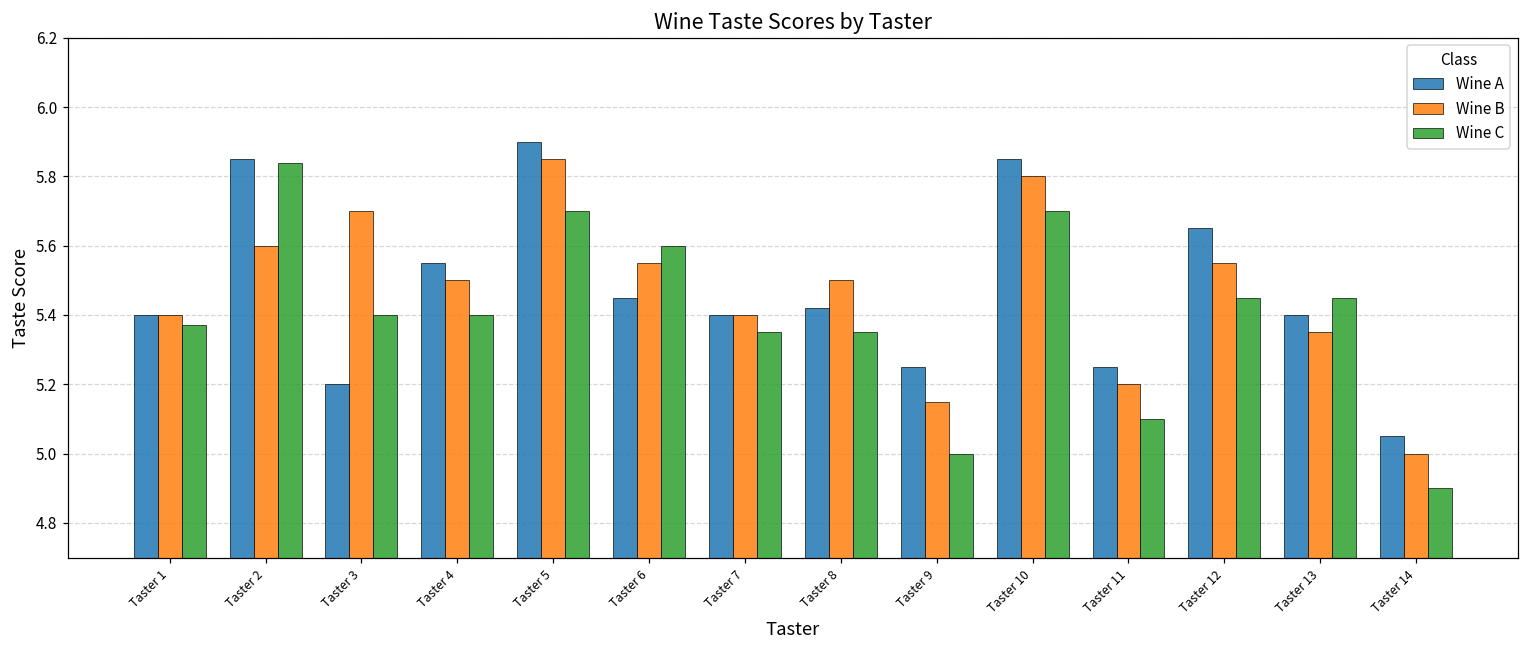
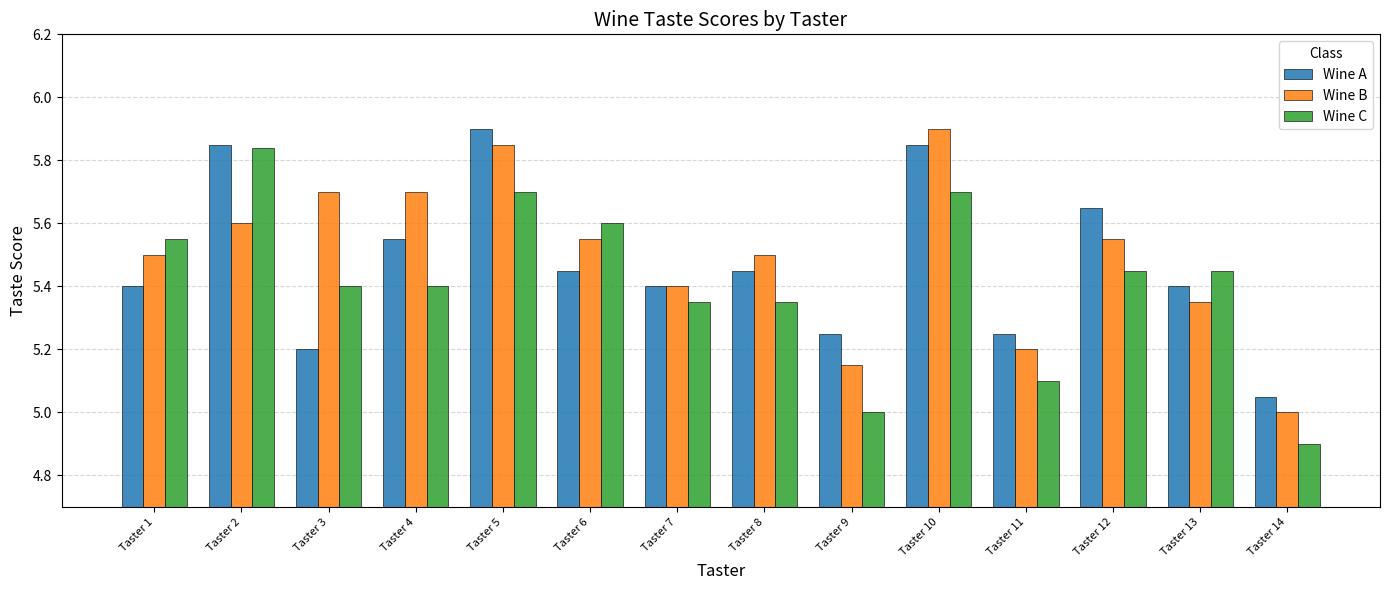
  {
    "Wine A": {
      "Taster 1": 5.40,
      "Taster 2": 5.85,
      "Taster 3": 5.20,
      "Taster 4": 5.55,
      "Taster 5": 5.90,
      "Taster 6": 5.45,
      "Taster 7": 5.40,
-     "Taster 8": 5.42,
+     "Taster 8": 5.45,
      "Taster 9": 5.25,
      "Taster 10": 5.85,
      "Taster 11": 5.25,
      "Taster 12": 5.65,
      "Taster 13": 5.40,
      "Taster 14": 5.05
    },
    "Wine B": {
-     "Taster 1": 5.4,
+     "Taster 1": 5.5,
      "Taster 2": 5.6,
      "Taster 3": 5.7,
-     "Taster 4": 5.5,
+     "Taster 4": 5.7,
      "Taster 5": 5.85,
      "Taster 6": 5.55,
      "Taster 7": 5.4,
      "Taster 8": 5.5,
      "Taster 9": 5.15,
-     "Taster 10": 5.8,
+     "Taster 10": 5.9,
      "Taster 11": 5.2,
      "Taster 12": 5.55,
      "Taster 13": 5.35,
      "Taster 14": 5.0
    },
    "Wine C": {
-     "Taster 1": 5.37,
+     "Taster 1": 5.55,
      "Taster 2": 5.84,
      "Taster 3": 5.40,
      "Taster 4": 5.40,
      "Taster 5": 5.70,
      "Taster 6": 5.60,
      "Taster 7": 5.35,
      "Taster 8": 5.35,
      "Taster 9": 5.00,
      "Taster 10": 5.70,
      "Taster 11": 5.10,
      "Taster 12": 5.45,
      "Taster 13": 5.45,
      "Taster 14": 4.90
    }
  }
